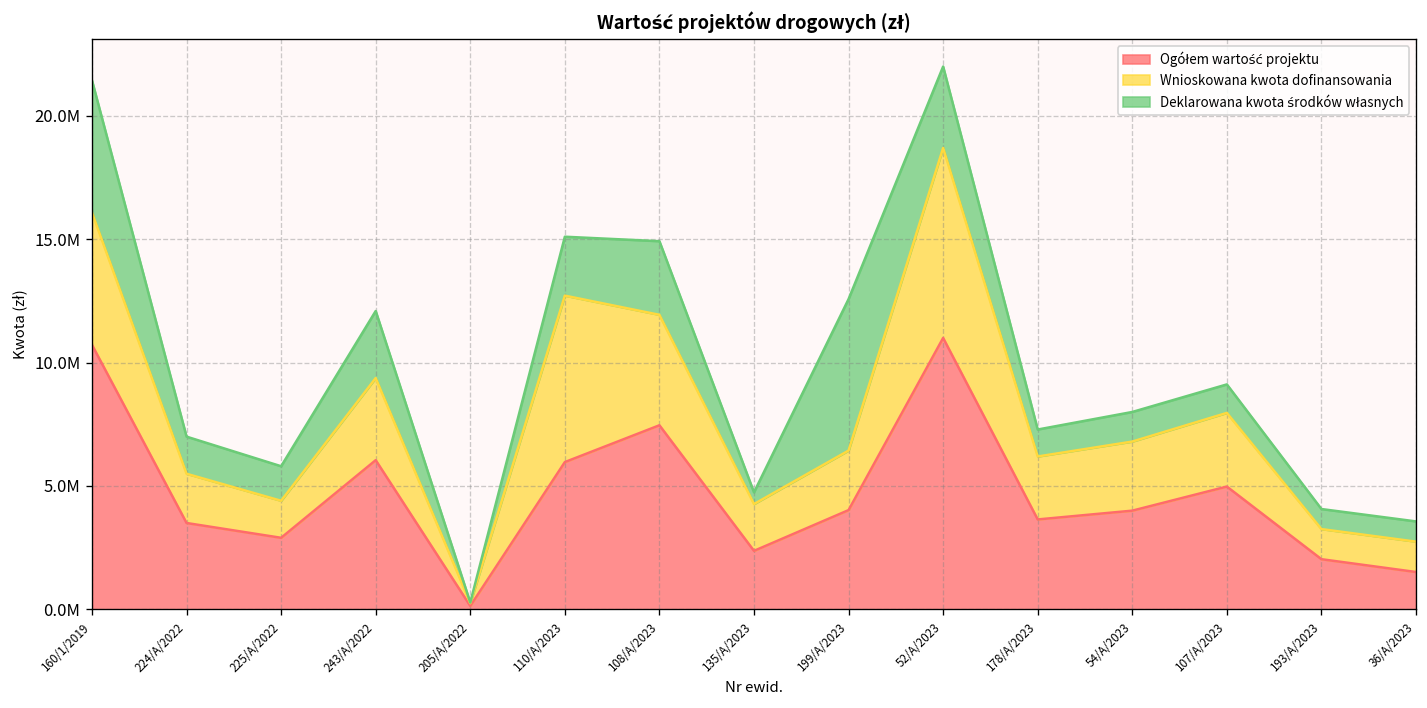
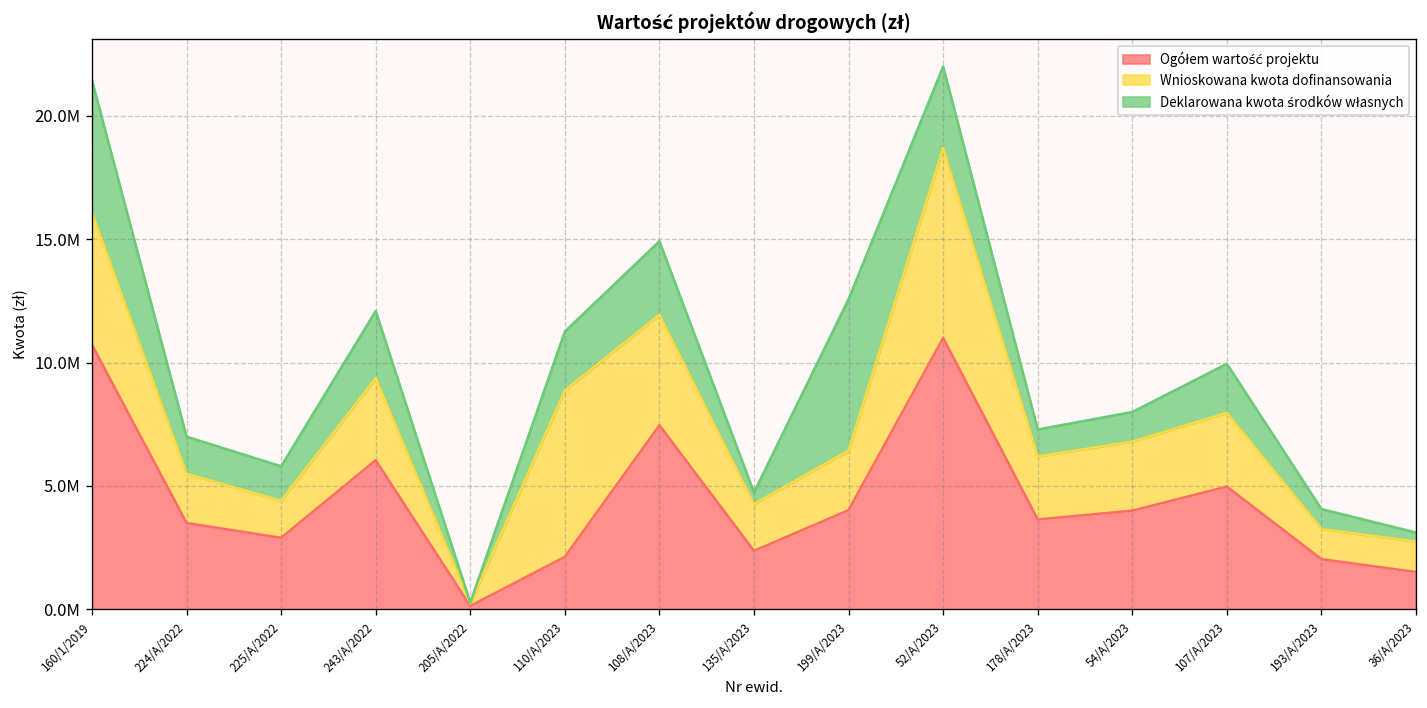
  {
    "Ogółem wartość projektu": {
      "160/1/2019": 10700000,
      "224/A/2022": 3500000,
      "225/A/2022": 2900000,
      "243/A/2022": 6000000,
-     "110/A/2023": 6000000,
+     "110/A/2023": 2100000,
      "108/A/2023": 7500000,
      "135/A/2023": 2400000,
      "199/A/2023": 4000000,
      "52/A/2023": 11000000,
      "178/A/2023": 3600000,
      "54/A/2023": 4000000,
      "107/A/2023": 5000000,
      "193/A/2023": 2000000,
      "36/A/2023": 1500000
    },
    "Wnioskowana kwota dofinansowania": {
      "160/1/2019": 5400000,
      "224/A/2022": 2000000,
      "225/A/2022": 1500000,
      "243/A/2022": 3300000,
      "110/A/2023": 6700000,
      "108/A/2023": 4500000,
      "135/A/2023": 1900000,
      "199/A/2023": 2400000,
      "52/A/2023": 7700000,
      "178/A/2023": 2600000,
      "54/A/2023": 2800000,
      "107/A/2023": 3000000,
      "193/A/2023": 1200000,
      "36/A/2023": 1200000
    },
    "Deklarowana kwota środków własnych": {
      "160/1/2019": 5400000,
      "224/A/2022": 1500000,
      "225/A/2022": 1400000,
      "243/A/2022": 2700000,
      "110/A/2023": 2400000,
      "108/A/2023": 3000000,
      "135/A/2023": 500000,
      "199/A/2023": 6100000,
      "52/A/2023": 3300000,
      "178/A/2023": 1100000,
      "54/A/2023": 1200000,
-     "107/A/2023": 1200000,
+     "107/A/2023": 2000000,
      "193/A/2023": 800000,
-     "36/A/2023": 800000
+     "36/A/2023": 400000
    }
  }
